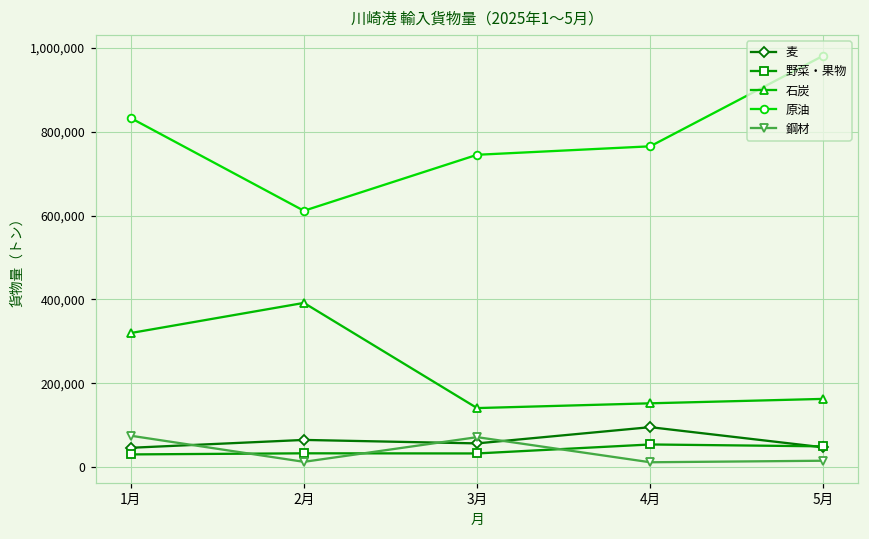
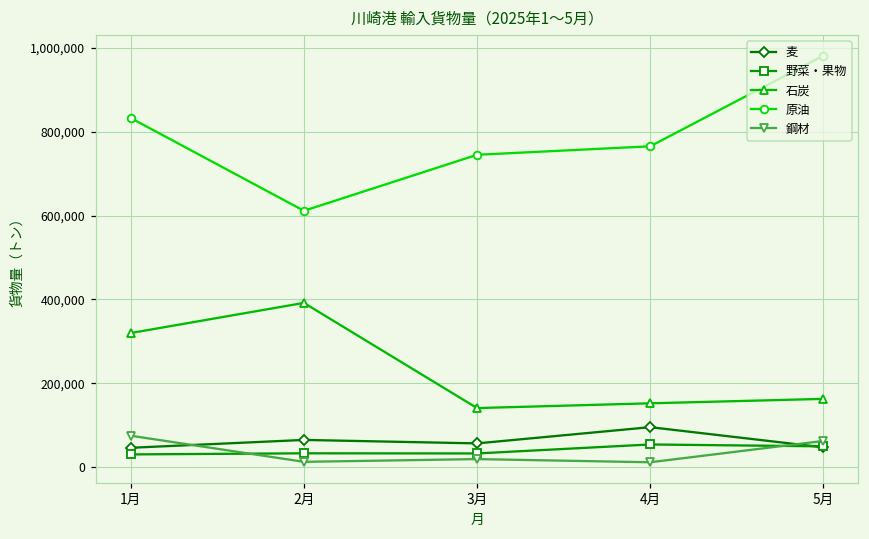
  {
    "鋼材": {
      "1月": "80,000",
      "2月": "10,000",
-     "3月": "70,000",
+     "3月": "20,000",
      "4月": "10,000",
-     "5月": "20,000"
+     "5月": "60,000"
    }
  }
